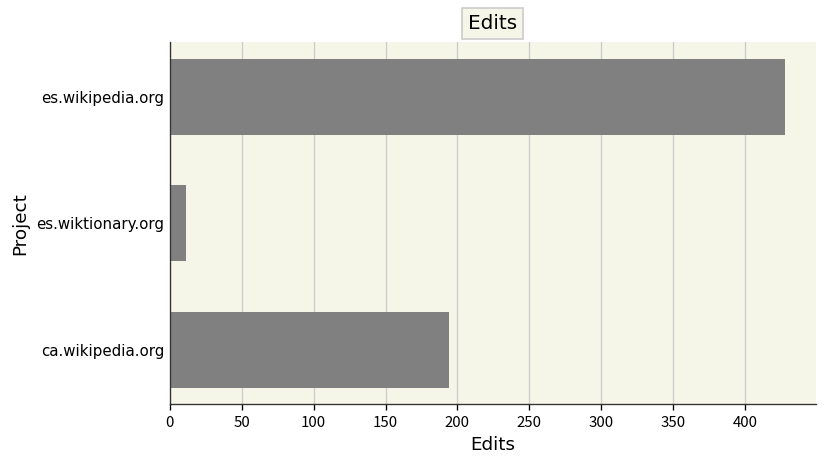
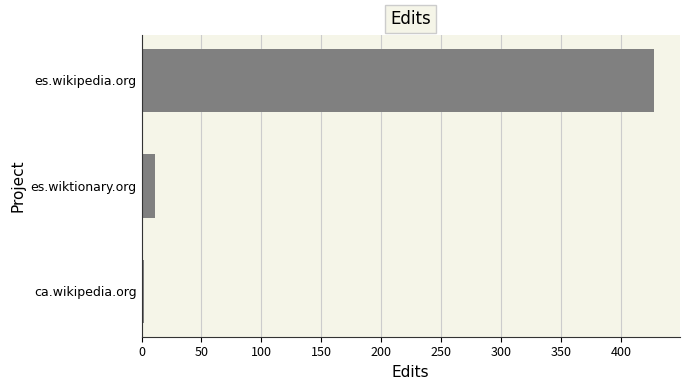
  {
    "es.wikipedia.org": 428,
    "es.wiktionary.org": 11,
-   "ca.wikipedia.org": 194
+   "ca.wikipedia.org": 2
  }
